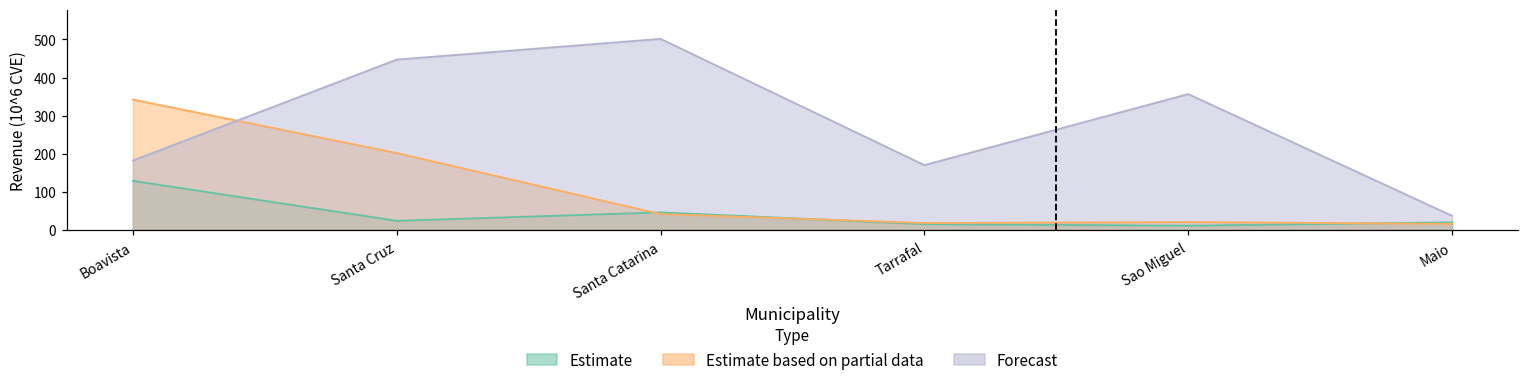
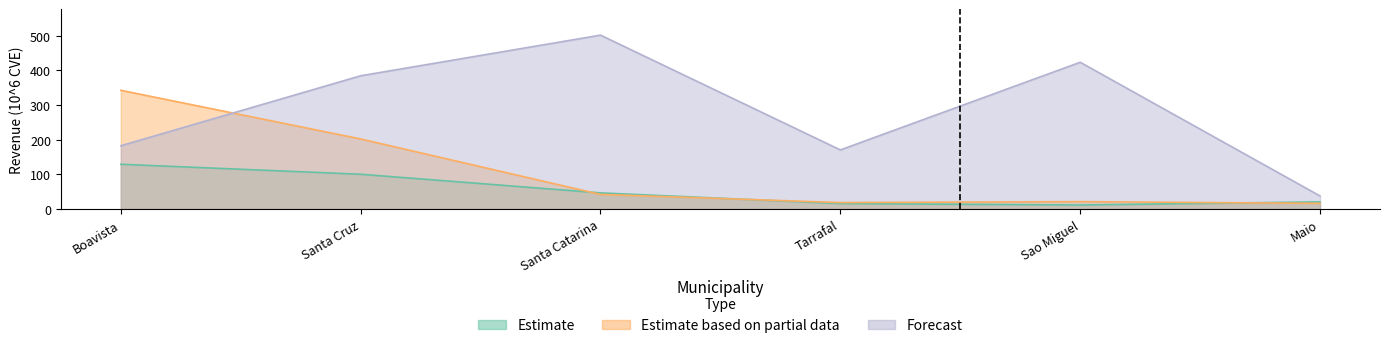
  {
    "Estimate": {
      "Boavista": 130,
-     "Santa Cruz": 20,
+     "Santa Cruz": 100,
      "Sao Miguel": 10
    },
    "Estimate based on partial data": {
      "Boavista": 340,
      "Santa Cruz": 200,
      "Sao Miguel": 20
    },
    "Forecast": {
      "Boavista": 180,
-     "Santa Cruz": 450,
+     "Santa Cruz": 380,
      "Santa Catarina": 500,
      "Tarrafal": 170,
-     "Sao Miguel": 360,
+     "Sao Miguel": 420,
      "Maio": 40
    }
  }
